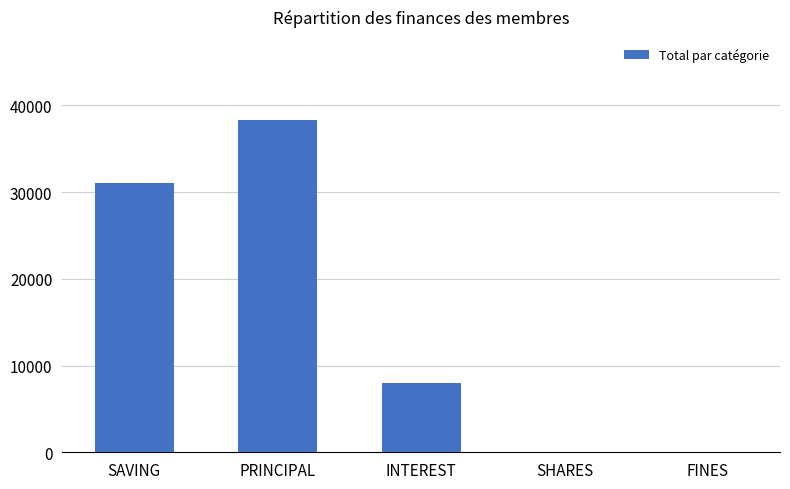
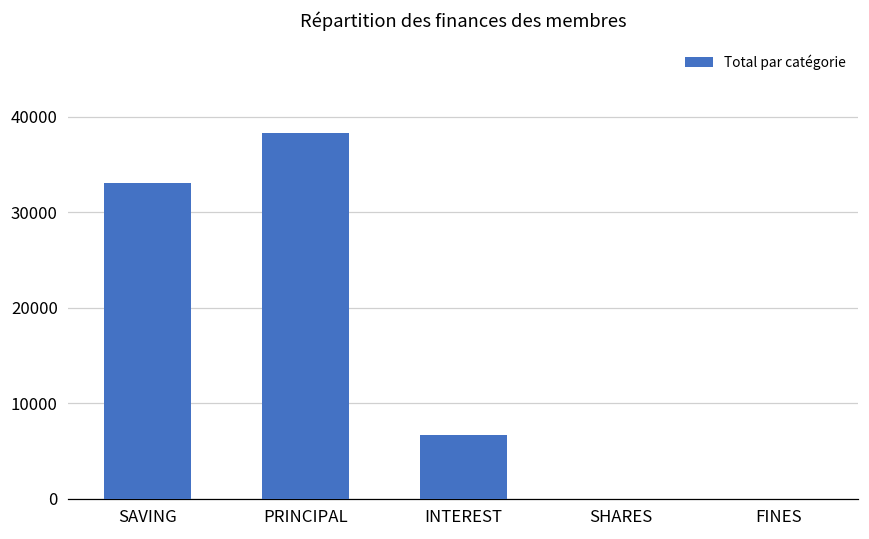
  {
-   "SAVING": 31000,
+   "SAVING": 33000,
    "PRINCIPAL": 38000,
-   "INTEREST": 8000,
+   "INTEREST": 7000,
    "SHARES": 0,
    "FINES": 0
  }
